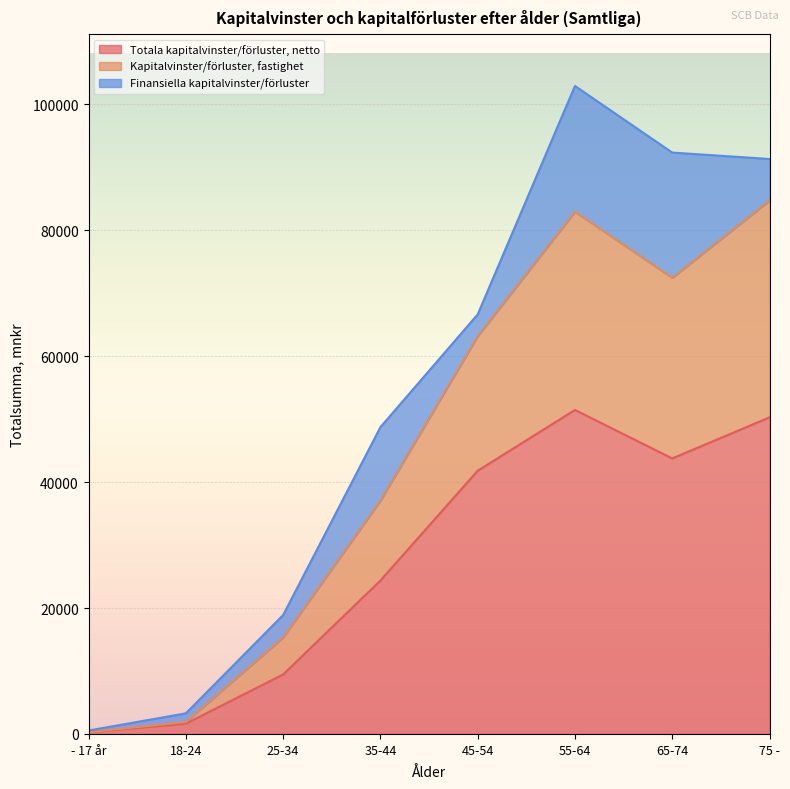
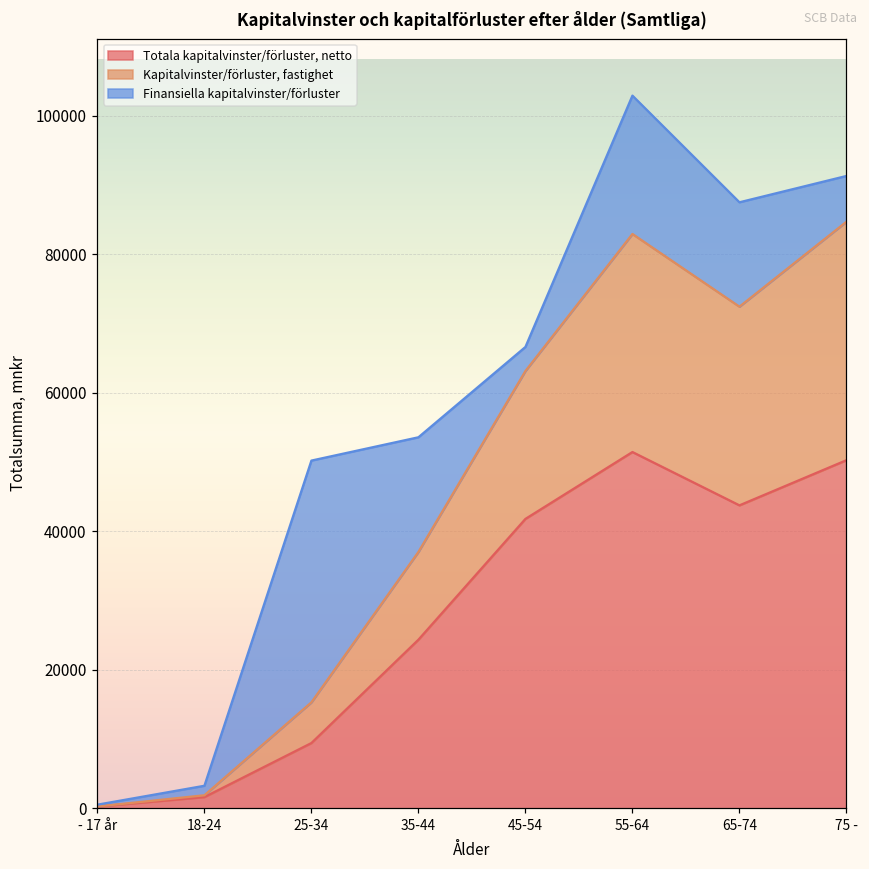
  {
    "Finansiella kapitalvinster/förluster": {
      "18-24": 1000,
-     "25-34": 4000,
-     "35-44": 12000,
+     "25-34": 35000,
+     "35-44": 17000,
      "45-54": 3000,
      "55-64": 20000,
-     "65-74": 20000,
+     "65-74": 15000,
      "75 -": 7000
    }
  }
